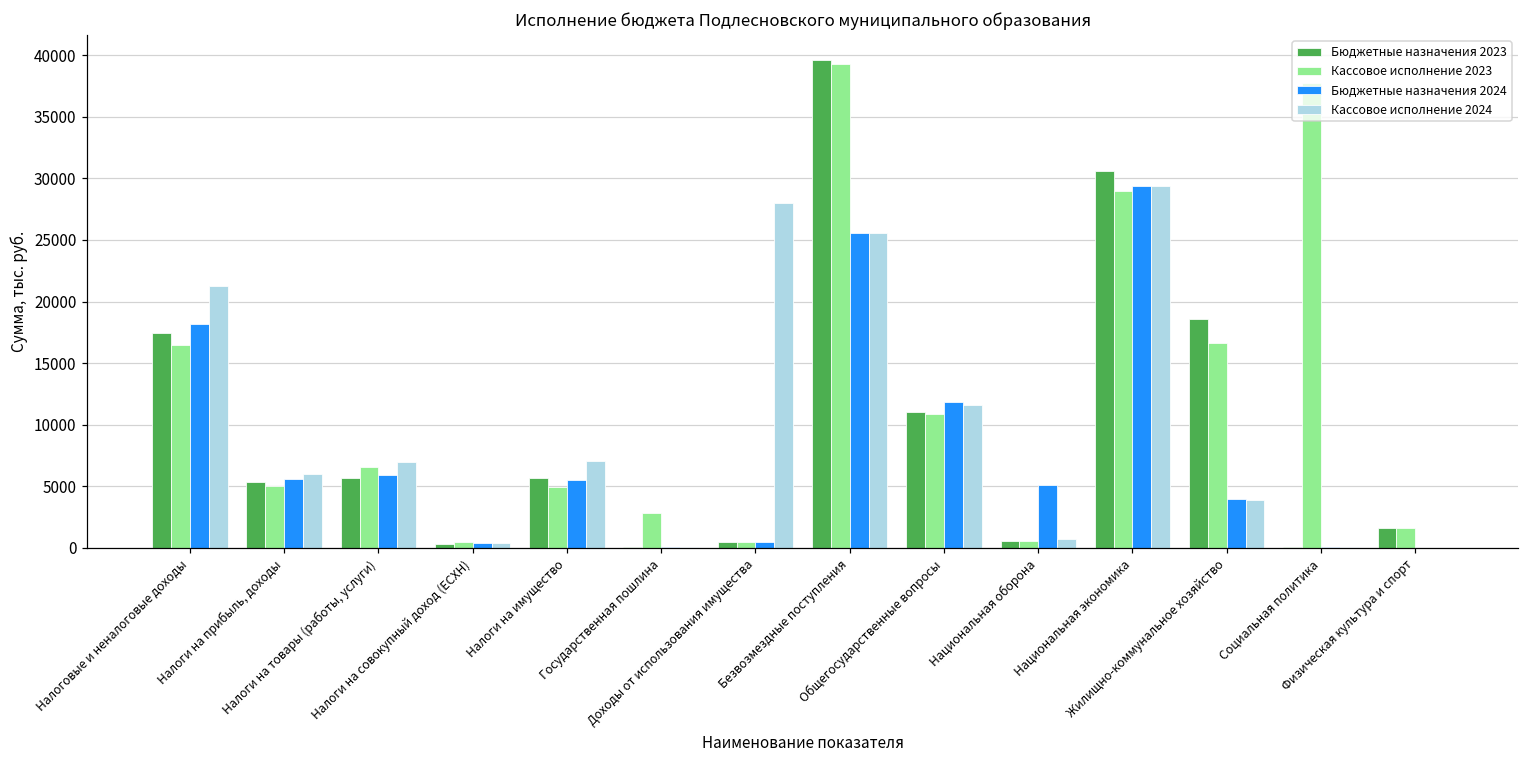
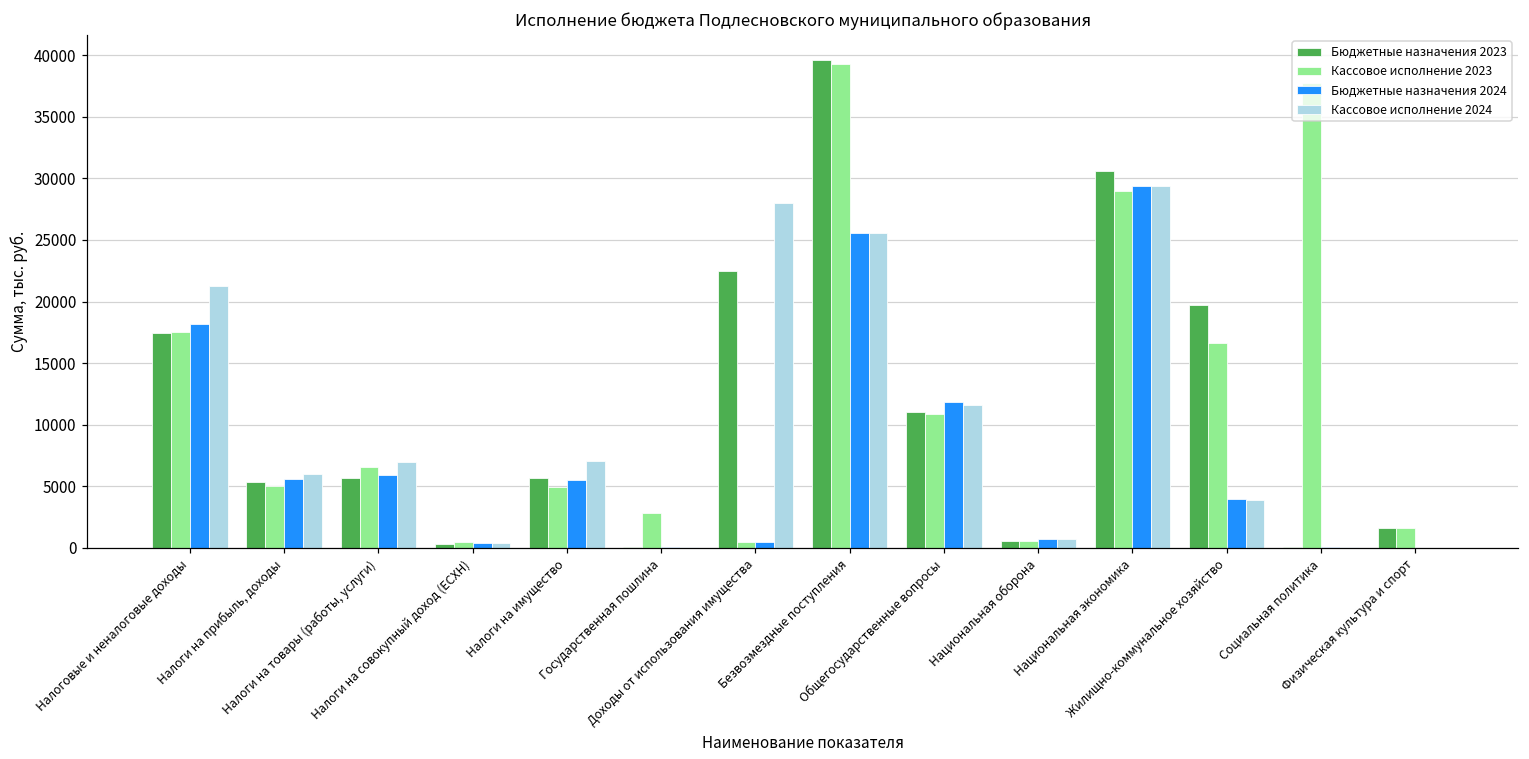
  {
    "Бюджетные назначения 2023": {
      "Налоговые и неналоговые доходы": 17500,
      "Налоги на прибыль, доходы": 5300,
      "Налоги на товары (работы, услуги)": 5700,
      "Налоги на совокупный доход (ЕСХН)": 300,
      "Налоги на имущество": 5700,
-     "Доходы от использования имущества": 500,
+     "Доходы от использования имущества": 22500,
      "Безвозмездные поступления": 39700,
      "Общегосударственные вопросы": 11000,
      "Национальная оборона": 600,
      "Национальная экономика": 30600,
-     "Жилищно-коммунальное хозяйство": 18600,
+     "Жилищно-коммунальное хозяйство": 19800,
      "Физическая культура и спорт": 1600
    },
    "Кассовое исполнение 2023": {
-     "Налоговые и неналоговые доходы": 16500,
+     "Налоговые и неналоговые доходы": 17500,
      "Налоги на прибыль, доходы": 5000,
      "Налоги на товары (работы, услуги)": 6600,
      "Налоги на совокупный доход (ЕСХН)": 500,
      "Налоги на имущество": 5000,
      "Государственная пошлина": 2800,
      "Доходы от использования имущества": 400,
      "Безвозмездные поступления": 39300,
      "Общегосударственные вопросы": 10900,
      "Национальная оборона": 600,
      "Национальная экономика": 29000,
      "Жилищно-коммунальное хозяйство": 16600,
      "Физическая культура и спорт": 1600
    },
    "Бюджетные назначения 2024": {
      "Налоговые и неналоговые доходы": 18200,
      "Налоги на прибыль, доходы": 5600,
      "Налоги на товары (работы, услуги)": 5900,
      "Налоги на совокупный доход (ЕСХН)": 400,
      "Налоги на имущество": 5500,
      "Доходы от использования имущества": 400,
      "Безвозмездные поступления": 25600,
      "Общегосударственные вопросы": 11900,
-     "Национальная оборона": 5100,
+     "Национальная оборона": 700,
      "Национальная экономика": 29400,
      "Жилищно-коммунальное хозяйство": 3900,
      "Физическая культура и спорт": 0
    },
    "Кассовое исполнение 2024": {
      "Налоговые и неналоговые доходы": 21300,
      "Налоги на прибыль, доходы": 6000,
      "Налоги на товары (работы, услуги)": 6900,
      "Налоги на совокупный доход (ЕСХН)": 400,
      "Налоги на имущество": 7100,
      "Доходы от использования имущества": 28000,
      "Безвозмездные поступления": 25600,
      "Общегосударственные вопросы": 11600,
      "Национальная оборона": 700,
      "Национальная экономика": 29400,
      "Жилищно-коммунальное хозяйство": 3800,
      "Физическая культура и спорт": 0
    }
  }
